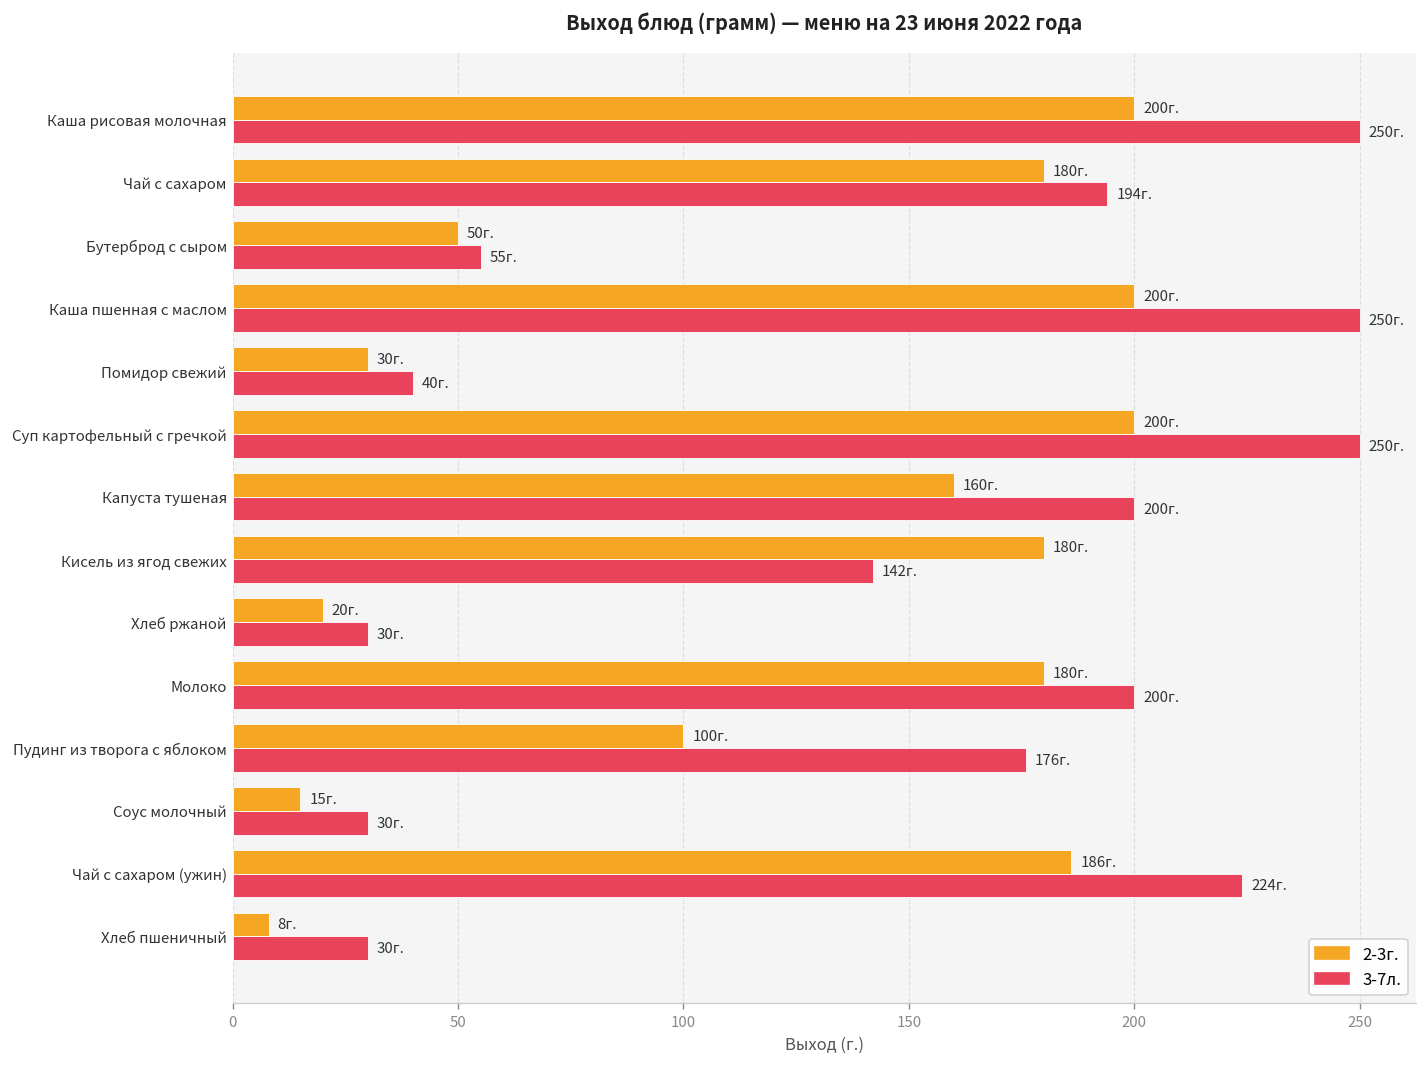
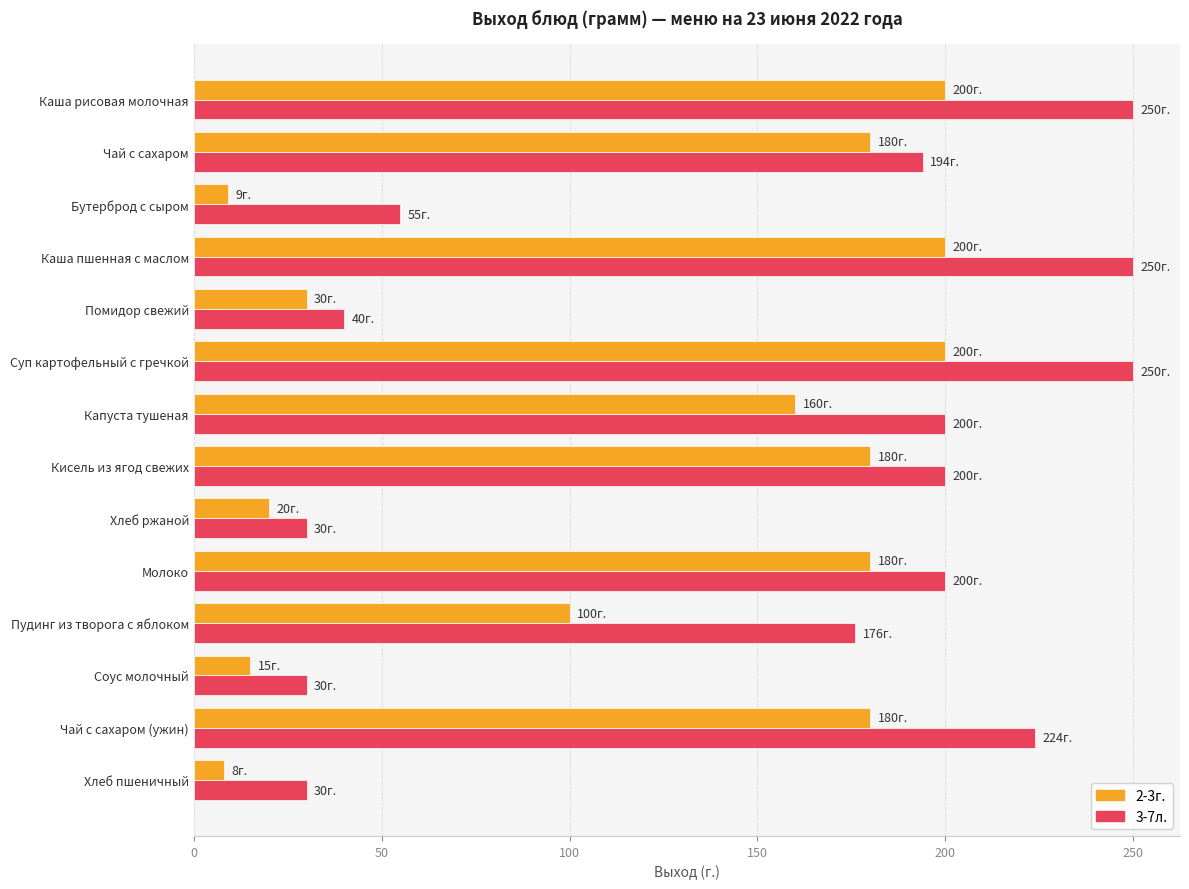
  {
    "3-7л.": {
      "Каша рисовая молочная": "250г.",
      "Чай с сахаром": "194г.",
      "Бутерброд с сыром": "55г.",
      "Каша пшенная с маслом": "250г.",
      "Помидор свежий": "40г.",
      "Суп картофельный с гречкой": "250г.",
      "Капуста тушеная": "200г.",
-     "Кисель из ягод свежих": "142г.",
+     "Кисель из ягод свежих": "200г.",
      "Хлеб ржаной": "30г.",
      "Молоко": "200г.",
      "Пудинг из творога с яблоком": "176г.",
      "Соус молочный": "30г.",
      "Чай с сахаром (ужин)": "224г.",
      "Хлеб пшеничный": "30г."
    },
    "2-3г.": {
      "Каша рисовая молочная": "200г.",
      "Чай с сахаром": "180г.",
-     "Бутерброд с сыром": "50г.",
+     "Бутерброд с сыром": "9г.",
      "Каша пшенная с маслом": "200г.",
      "Помидор свежий": "30г.",
      "Суп картофельный с гречкой": "200г.",
      "Капуста тушеная": "160г.",
      "Кисель из ягод свежих": "180г.",
      "Хлеб ржаной": "20г.",
      "Молоко": "180г.",
      "Пудинг из творога с яблоком": "100г.",
      "Соус молочный": "15г.",
-     "Чай с сахаром (ужин)": "186г.",
+     "Чай с сахаром (ужин)": "180г.",
      "Хлеб пшеничный": "8г."
    }
  }
